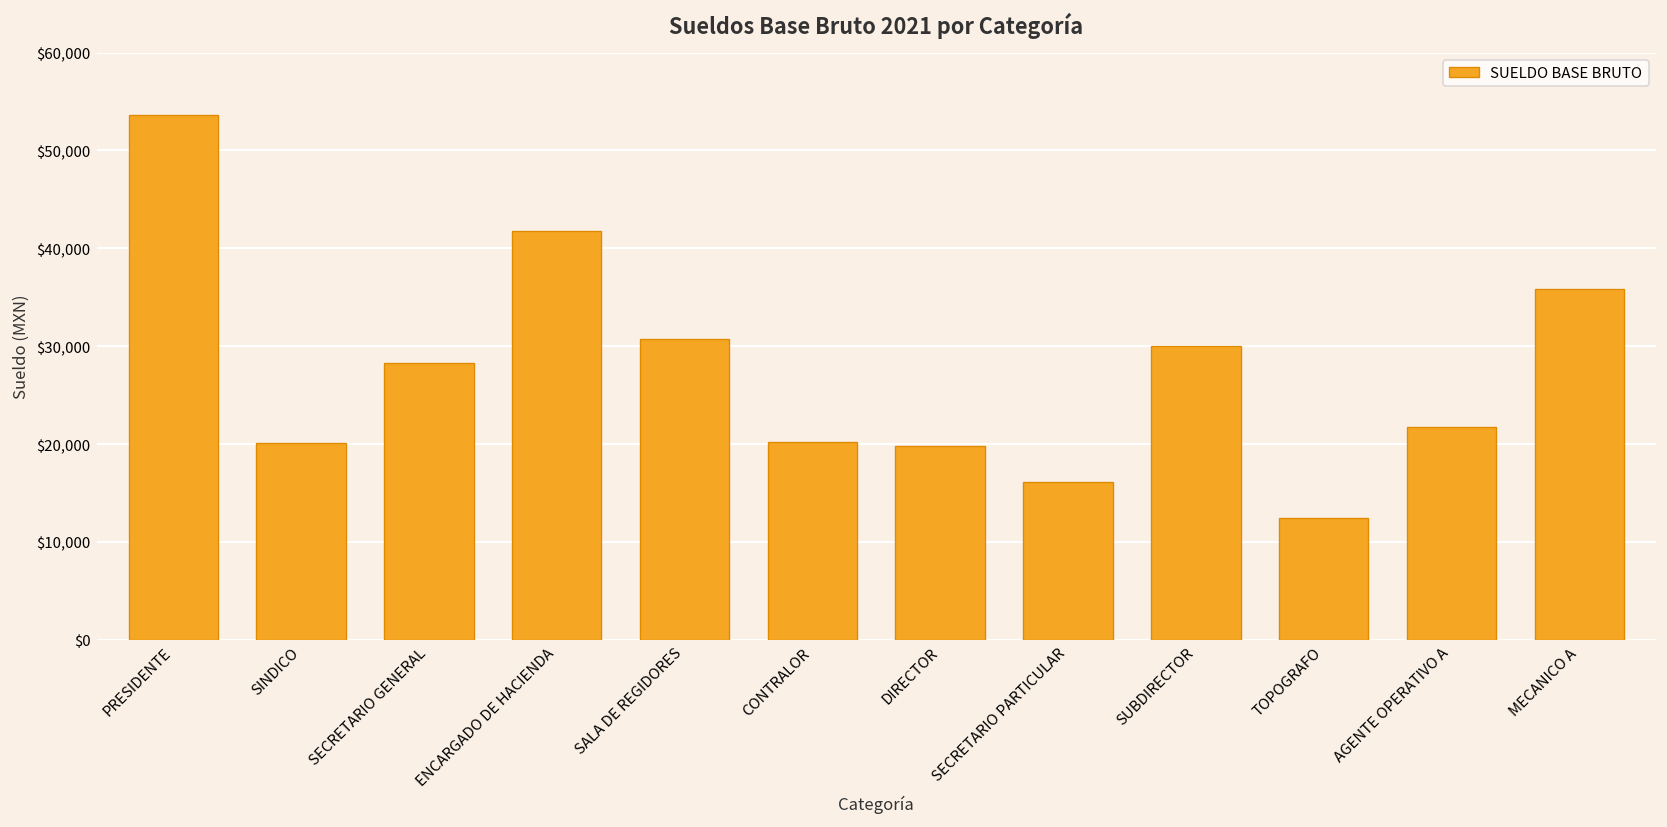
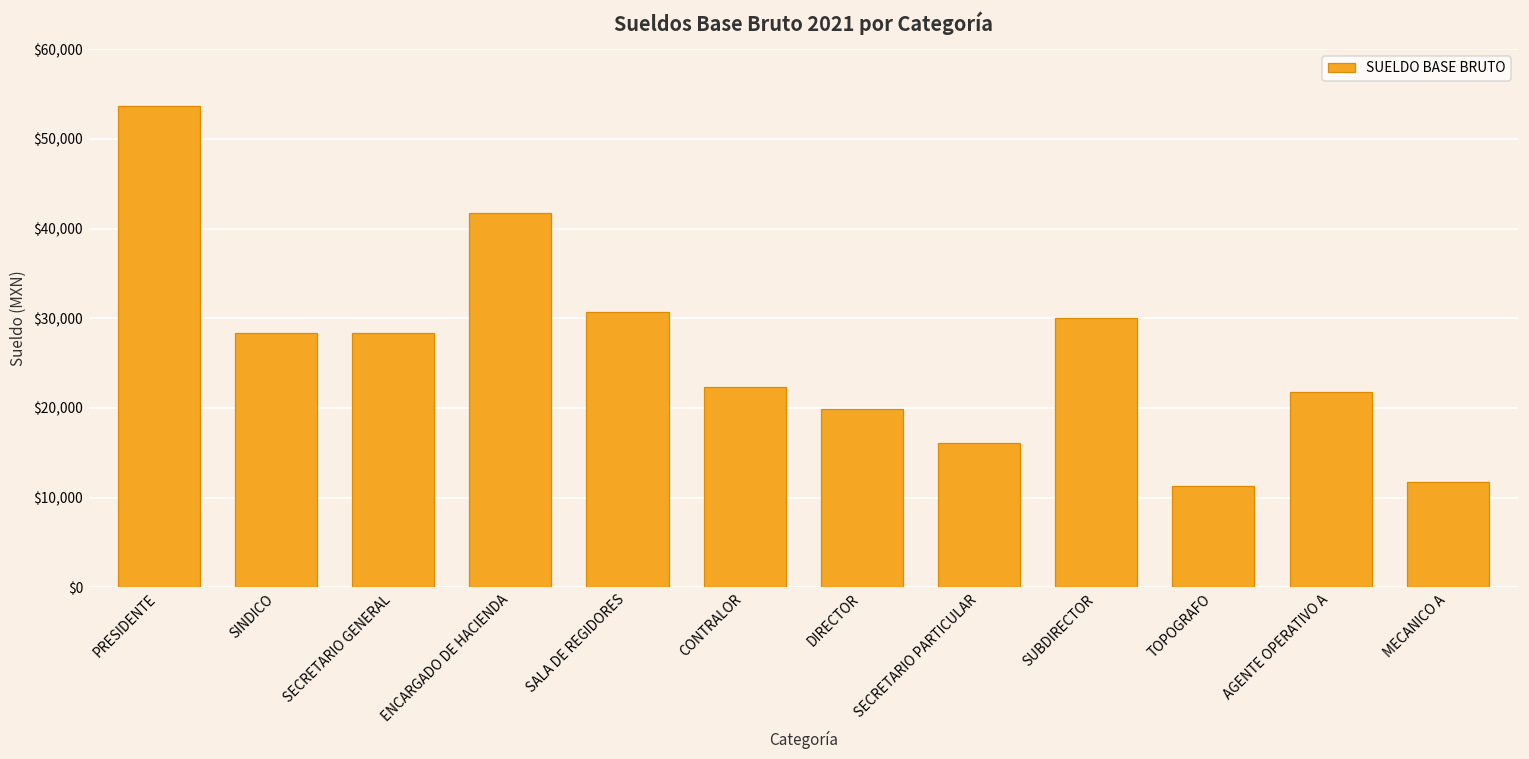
  {
    "PRESIDENTE": "$54,000",
-   "SINDICO": "$20,000",
+   "SINDICO": "$28,000",
    "SECRETARIO GENERAL": "$28,000",
    "ENCARGADO DE HACIENDA": "$42,000",
    "SALA DE REGIDORES": "$31,000",
-   "CONTRALOR": "$20,000",
+   "CONTRALOR": "$22,000",
    "DIRECTOR": "$20,000",
    "SECRETARIO PARTICULAR": "$16,000",
    "SUBDIRECTOR": "$30,000",
-   "TOPOGRAFO": "$12,000",
+   "TOPOGRAFO": "$11,000",
    "AGENTE OPERATIVO A": "$22,000",
-   "MECANICO A": "$36,000"
+   "MECANICO A": "$12,000"
  }
